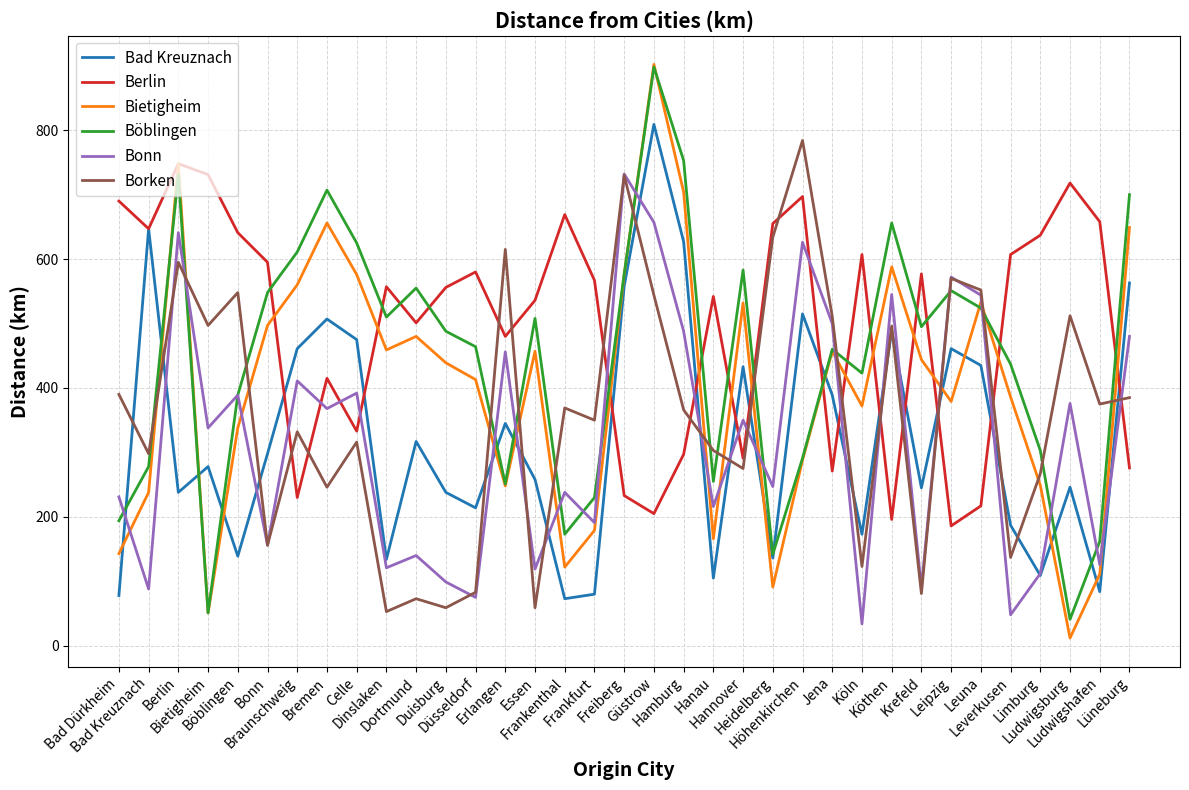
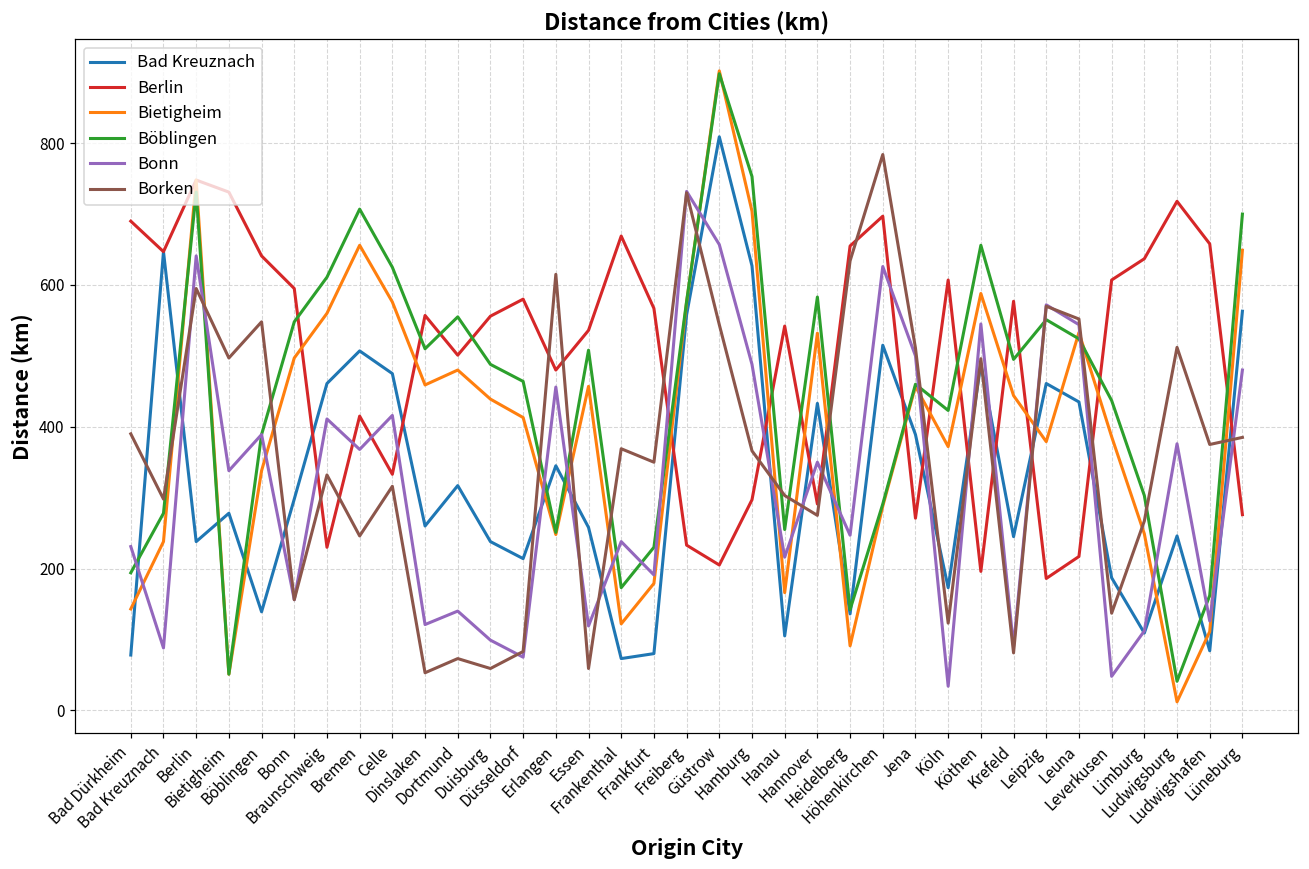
  {
    "Bad Kreuznach": {
      "Bad Dürkheim": 80,
      "Berlin": 240,
      "Bietigheim": 280,
      "Böblingen": 140,
      "Bonn": 300,
      "Braunschweig": 460,
      "Bremen": 510,
      "Celle": 480,
-     "Dinslaken": 130,
+     "Dinslaken": 260,
      "Dortmund": 320,
      "Duisburg": 240,
      "Düsseldorf": 210,
      "Erlangen": 350,
      "Essen": 260,
      "Frankenthal": 70,
      "Frankfurt": 80,
      "Freiberg": 560,
      "Güstrow": 810,
      "Hamburg": 630,
      "Hanau": 110,
      "Hannover": 430,
      "Heidelberg": 140,
      "Höhenkirchen": 520,
      "Jena": 390,
      "Köln": 170,
      "Köthen": 490,
      "Krefeld": 250,
      "Leipzig": 460,
      "Leuna": 440,
      "Leverkusen": 190,
      "Ludwigsburg": 250,
      "Ludwigshafen": 80,
      "Lüneburg": 560
    },
    "Berlin": {
      "Bad Dürkheim": 690,
      "Böblingen": 640,
      "Bonn": 600,
      "Braunschweig": 230,
      "Bremen": 420,
      "Celle": 330,
      "Dinslaken": 560,
      "Dortmund": 500,
      "Duisburg": 560,
      "Düsseldorf": 580,
      "Erlangen": 480,
      "Essen": 540,
      "Frankenthal": 670,
      "Frankfurt": 570,
      "Freiberg": 230,
      "Güstrow": 210,
      "Hamburg": 300,
      "Hanau": 540,
      "Hannover": 290,
      "Heidelberg": 660,
      "Höhenkirchen": 700,
      "Jena": 270,
      "Köln": 610,
      "Köthen": 200,
      "Krefeld": 580,
      "Leipzig": 190,
      "Leuna": 220,
      "Leverkusen": 610,
      "Limburg": 640,
      "Ludwigsburg": 720,
      "Ludwigshafen": 660,
      "Lüneburg": 280
    },
    "Bietigheim": {
      "Bad Dürkheim": 140,
      "Bad Kreuznach": 240,
      "Böblingen": 340,
      "Bonn": 500,
      "Braunschweig": 560,
      "Bremen": 660,
      "Celle": 580,
      "Dinslaken": 460,
      "Dortmund": 480,
      "Duisburg": 440,
      "Düsseldorf": 410,
      "Essen": 460,
      "Frankenthal": 120,
      "Frankfurt": 180,
      "Güstrow": 900,
      "Hamburg": 700,
      "Hanau": 170,
      "Hannover": 530,
      "Heidelberg": 90,
      "Köln": 370,
      "Köthen": 590,
      "Krefeld": 440,
      "Leipzig": 380,
      "Leuna": 530,
      "Leverkusen": 390,
      "Limburg": 250,
      "Ludwigsburg": 10,
      "Ludwigshafen": 110,
      "Lüneburg": 650
    },
    "Böblingen": {
      "Bad Dürkheim": 190,
      "Bad Kreuznach": 280,
      "Bonn": 550,
      "Braunschweig": 610,
      "Bremen": 710,
      "Celle": 630,
      "Dinslaken": 510,
      "Dortmund": 560,
      "Duisburg": 490,
      "Düsseldorf": 460,
      "Essen": 510,
      "Frankenthal": 170,
      "Frankfurt": 230,
      "Güstrow": 900,
      "Hamburg": 750,
      "Hanau": 260,
      "Hannover": 580,
      "Heidelberg": 140,
      "Köln": 420,
      "Köthen": 660,
      "Krefeld": 500,
      "Leipzig": 550,
      "Leuna": 520,
      "Leverkusen": 440,
      "Limburg": 300,
      "Ludwigsburg": 40,
      "Ludwigshafen": 160,
      "Lüneburg": 700
    },
    "Bonn": {
      "Bad Dürkheim": 230,
      "Bad Kreuznach": 90,
      "Berlin": 640,
      "Bietigheim": 340,
      "Braunschweig": 410,
      "Bremen": 370,
-     "Celle": 390,
+     "Celle": 420,
      "Dinslaken": 120,
      "Dortmund": 140,
      "Duisburg": 100,
      "Düsseldorf": 80,
      "Erlangen": 460,
      "Essen": 120,
      "Frankenthal": 240,
      "Frankfurt": 190,
      "Güstrow": 660,
      "Hamburg": 490,
      "Hanau": 220,
      "Hannover": 350,
      "Heidelberg": 250,
      "Höhenkirchen": 630,
      "Jena": 500,
      "Köln": 30,
      "Köthen": 550,
      "Krefeld": 90,
      "Leuna": 540,
      "Leverkusen": 50,
      "Ludwigsburg": 380,
      "Ludwigshafen": 130,
      "Lüneburg": 480
    },
    "Borken": {
      "Bad Dürkheim": 390,
      "Bad Kreuznach": 300,
      "Berlin": 600,
      "Bietigheim": 500,
      "Böblingen": 550,
      "Braunschweig": 330,
      "Bremen": 250,
      "Celle": 320,
      "Dinslaken": 50,
      "Dortmund": 70,
      "Duisburg": 60,
      "Düsseldorf": 80,
      "Erlangen": 620,
      "Essen": 60,
      "Frankenthal": 370,
      "Frankfurt": 350,
      "Güstrow": 540,
      "Hamburg": 370,
      "Hanau": 300,
      "Hannover": 280,
      "Heidelberg": 630,
      "Höhenkirchen": 780,
      "Jena": 510,
      "Köln": 120,
      "Köthen": 500,
      "Krefeld": 80,
      "Leuna": 550,
      "Leverkusen": 140,
      "Limburg": 270,
      "Ludwigsburg": 510,
      "Ludwigshafen": 380,
      "Lüneburg": 390
    }
  }
